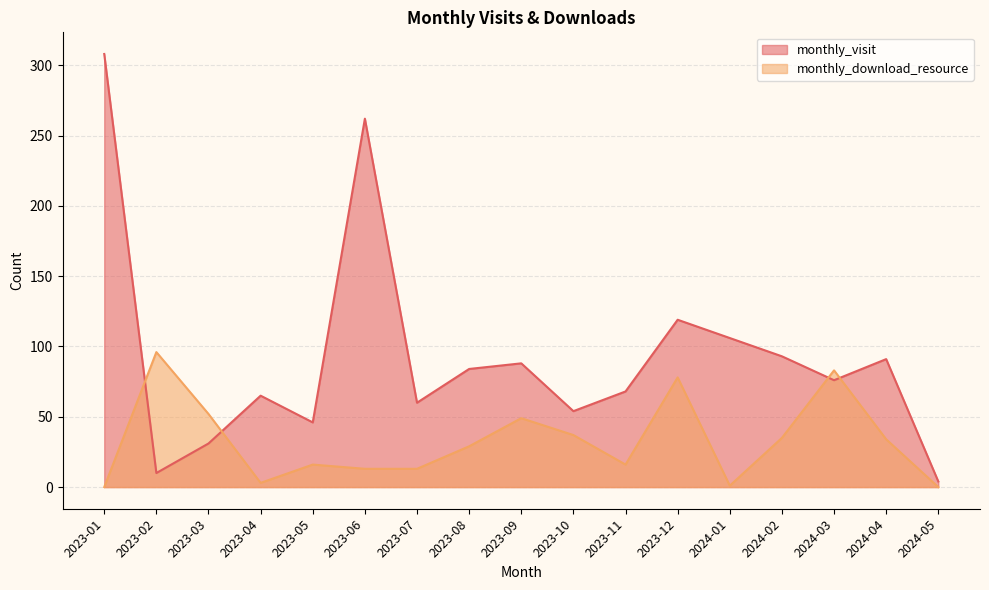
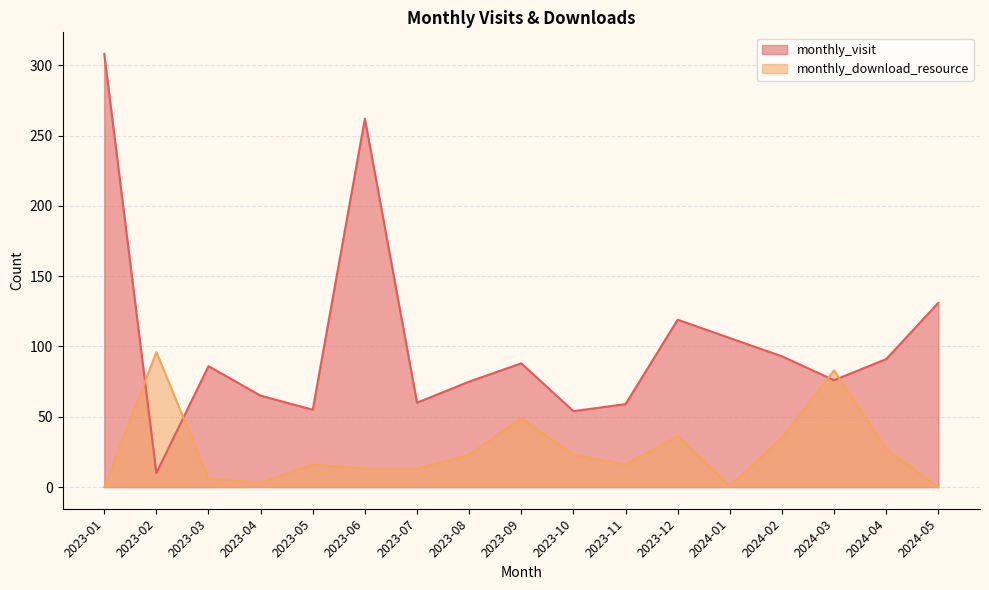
  {
    "monthly_visit": {
      "2023-01": 308,
      "2023-02": 10,
-     "2023-03": 31,
+     "2023-03": 86,
      "2023-04": 65,
-     "2023-05": 46,
+     "2023-05": 55,
      "2023-06": 262,
      "2023-07": 60,
-     "2023-08": 84,
+     "2023-08": 75,
      "2023-09": 88,
      "2023-10": 54,
-     "2023-11": 68,
+     "2023-11": 59,
      "2023-12": 119,
      "2024-01": 106,
      "2024-02": 93,
      "2024-03": 76,
      "2024-04": 91,
-     "2024-05": 4
+     "2024-05": 131
    },
    "monthly_download_resource": {
      "2023-01": 0,
      "2023-02": 96,
-     "2023-03": 52,
+     "2023-03": 6,
      "2023-04": 3,
      "2023-05": 16,
      "2023-06": 13,
      "2023-07": 13,
-     "2023-08": 29,
+     "2023-08": 23,
      "2023-09": 49,
-     "2023-10": 37,
+     "2023-10": 23,
      "2023-11": 16,
-     "2023-12": 78,
+     "2023-12": 36,
      "2024-01": 1,
      "2024-02": 35,
      "2024-03": 83,
-     "2024-04": 34,
+     "2024-04": 27,
      "2024-05": 0
    }
  }
